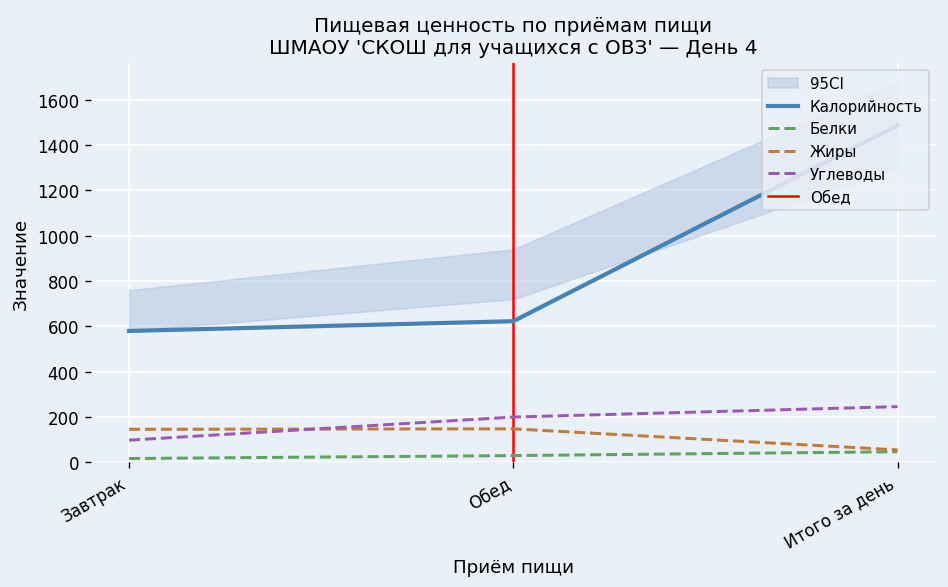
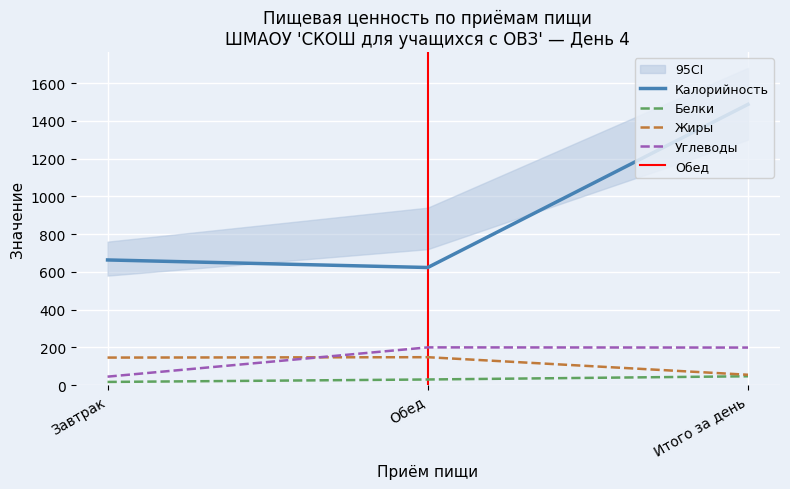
  {
    "Калорийность": {
-     "Завтрак": 580,
+     "Завтрак": 660,
      "Обед": 620
    },
    "Белки": {
      "Завтрак": 20,
      "Обед": 30
    },
    "Жиры": {
      "Завтрак": 150,
      "Обед": 150
    },
    "Углеводы": {
-     "Завтрак": 100,
+     "Завтрак": 50,
      "Обед": 200,
-     "Итого за день": 250
+     "Итого за день": 200
    }
  }
